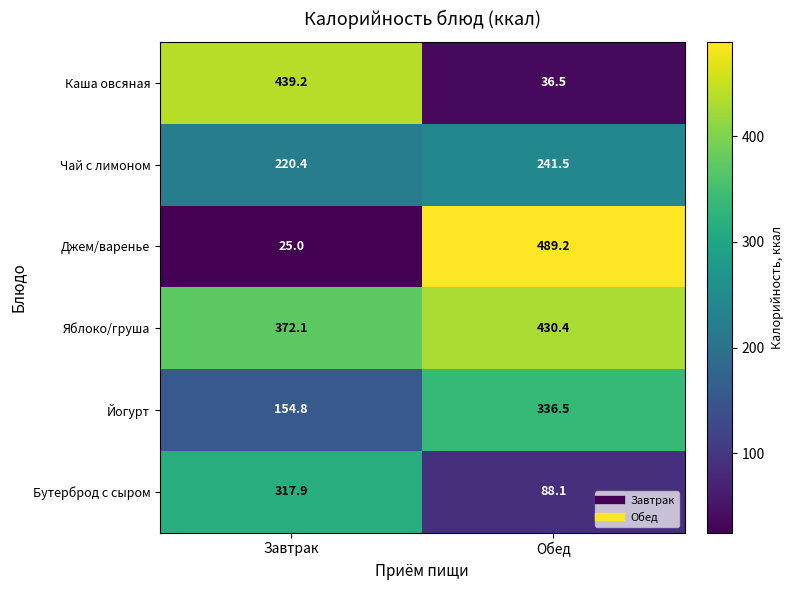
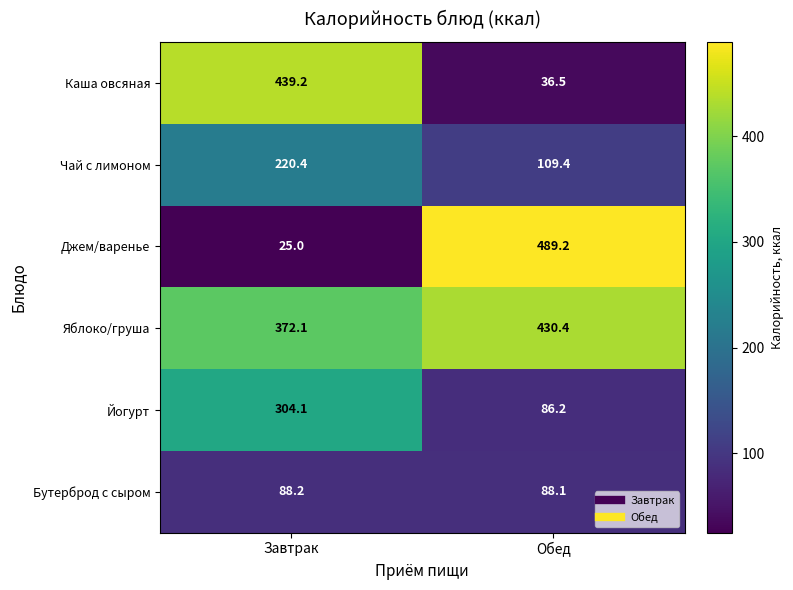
  {
    "Каша овсяная": {
      "Завтрак": 439.2,
      "Обед": 36.5
    },
    "Чай с лимоном": {
      "Завтрак": 220.4,
-     "Обед": 241.5
+     "Обед": 109.4
    },
    "Джем/варенье": {
      "Завтрак": 25.0,
      "Обед": 489.2
    },
    "Яблоко/груша": {
      "Завтрак": 372.1,
      "Обед": 430.4
    },
    "Йогурт": {
-     "Завтрак": 154.8,
-     "Обед": 336.5
+     "Завтрак": 304.1,
+     "Обед": 86.2
    },
    "Бутерброд с сыром": {
-     "Завтрак": 317.9,
+     "Завтрак": 88.2,
      "Обед": 88.1
    }
  }
